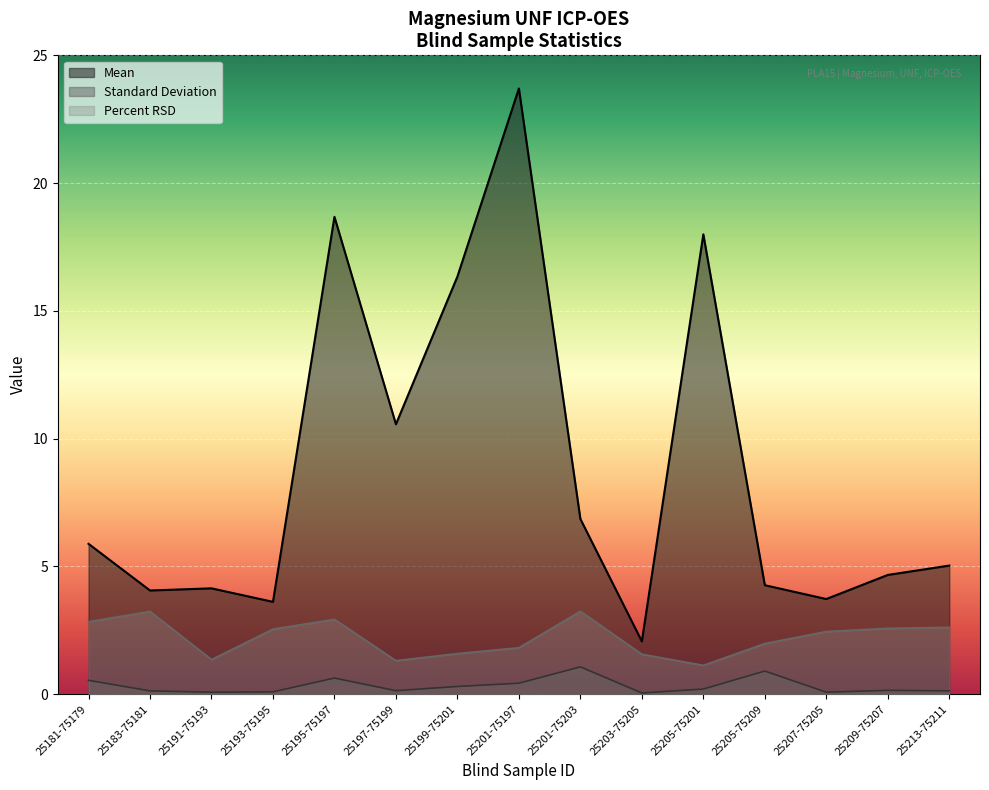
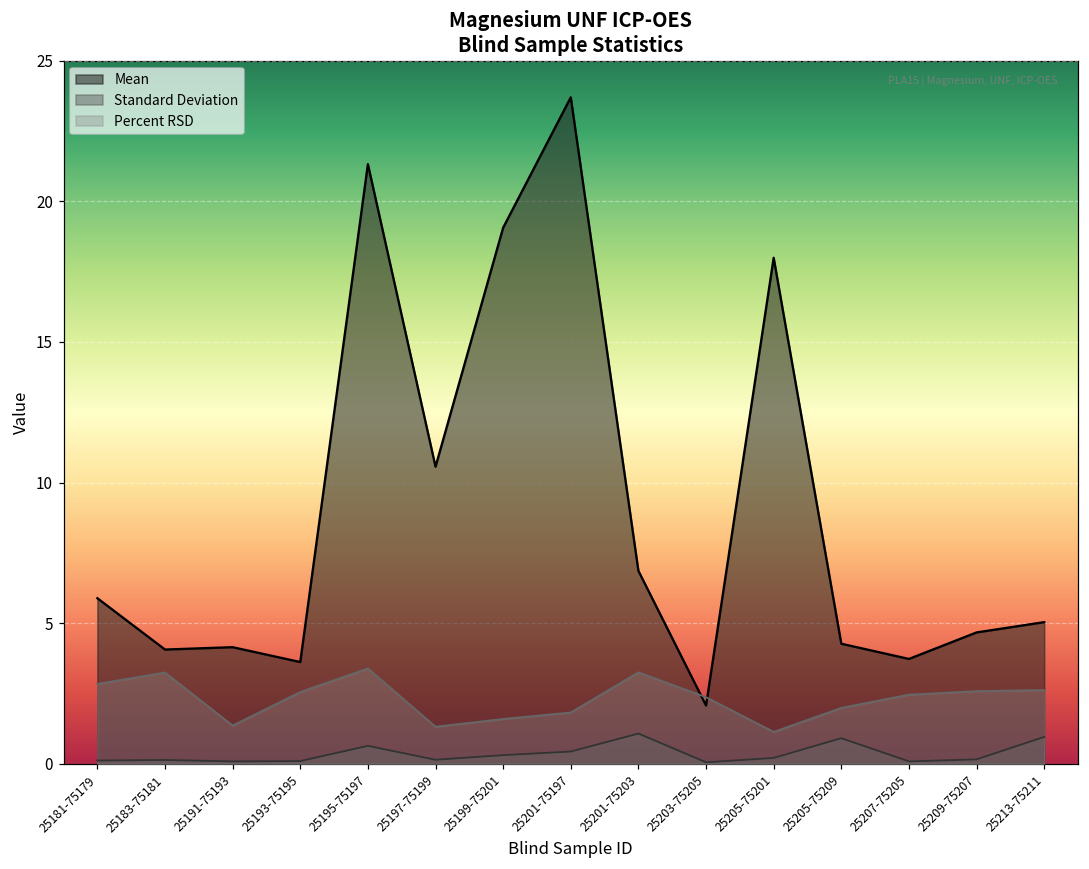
  {
    "Mean": {
      "25181-75179": 5.9,
      "25183-75181": 4.1,
      "25191-75193": 4.1,
      "25193-75195": 3.6,
-     "25195-75197": 18.7,
+     "25195-75197": 21.3,
      "25197-75199": 10.6,
-     "25199-75201": 16.3,
+     "25199-75201": 19.1,
      "25201-75197": 23.7,
      "25201-75203": 6.9,
      "25203-75205": 2.1,
      "25205-75201": 18.0,
      "25205-75209": 4.3,
      "25207-75205": 3.7,
      "25209-75207": 4.7,
      "25213-75211": 5.0
    },
    "Standard Deviation": {
-     "25181-75179": 0.5,
+     "25181-75179": 0.1,
      "25183-75181": 0.1,
      "25191-75193": 0.1,
      "25193-75195": 0.1,
      "25195-75197": 0.6,
      "25197-75199": 0.1,
      "25199-75201": 0.3,
      "25201-75197": 0.4,
      "25201-75203": 1.1,
      "25203-75205": 0.0,
      "25205-75201": 0.2,
      "25205-75209": 0.9,
      "25207-75205": 0.1,
      "25209-75207": 0.2,
-     "25213-75211": 0.1
+     "25213-75211": 1.0
    },
    "Percent RSD": {
      "25181-75179": 2.8,
      "25183-75181": 3.2,
      "25191-75193": 1.4,
      "25193-75195": 2.5,
-     "25195-75197": 2.9,
+     "25195-75197": 3.4,
      "25197-75199": 1.3,
      "25199-75201": 1.6,
      "25201-75197": 1.8,
      "25201-75203": 3.3,
-     "25203-75205": 1.6,
+     "25203-75205": 2.4,
      "25205-75201": 1.1,
      "25205-75209": 2.0,
      "25207-75205": 2.5,
      "25209-75207": 2.6,
      "25213-75211": 2.6
    }
  }
